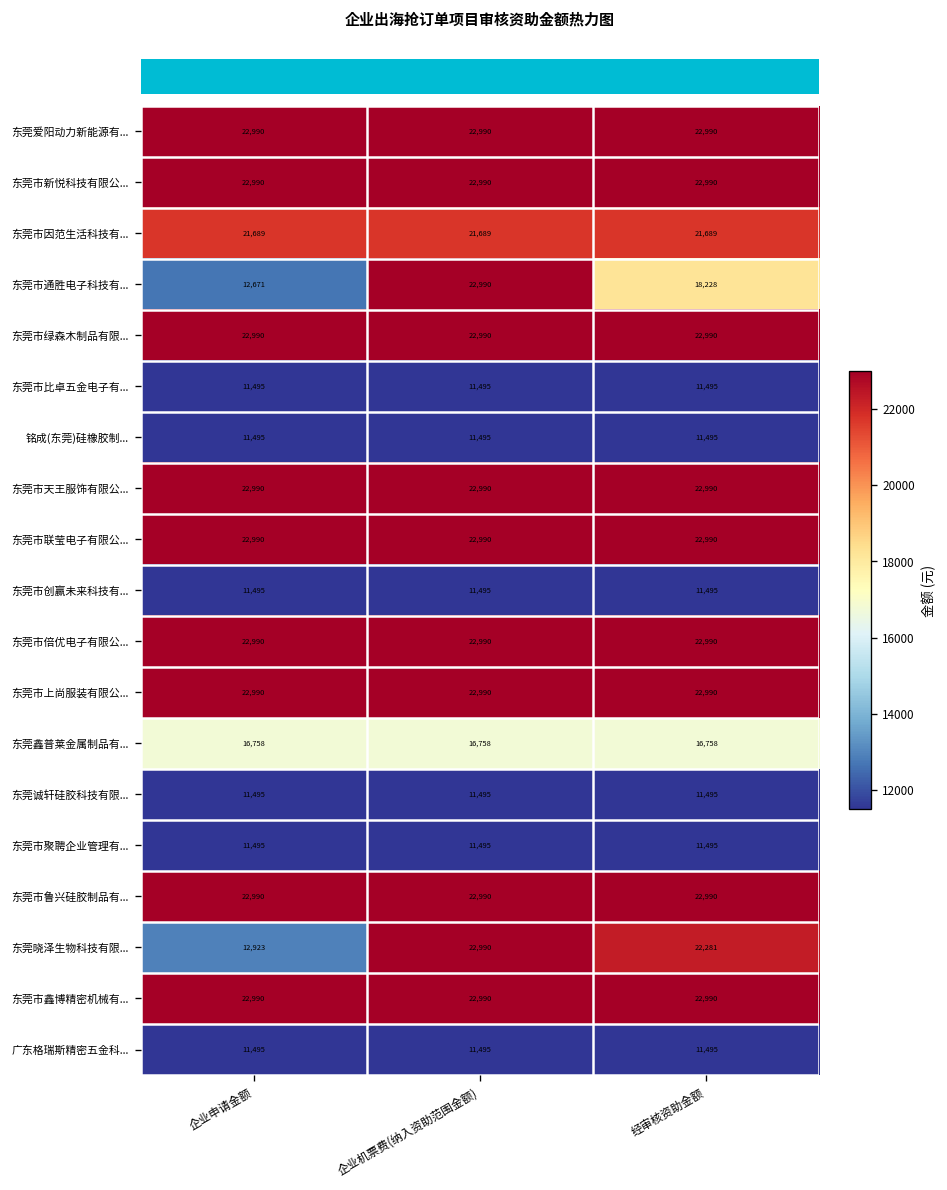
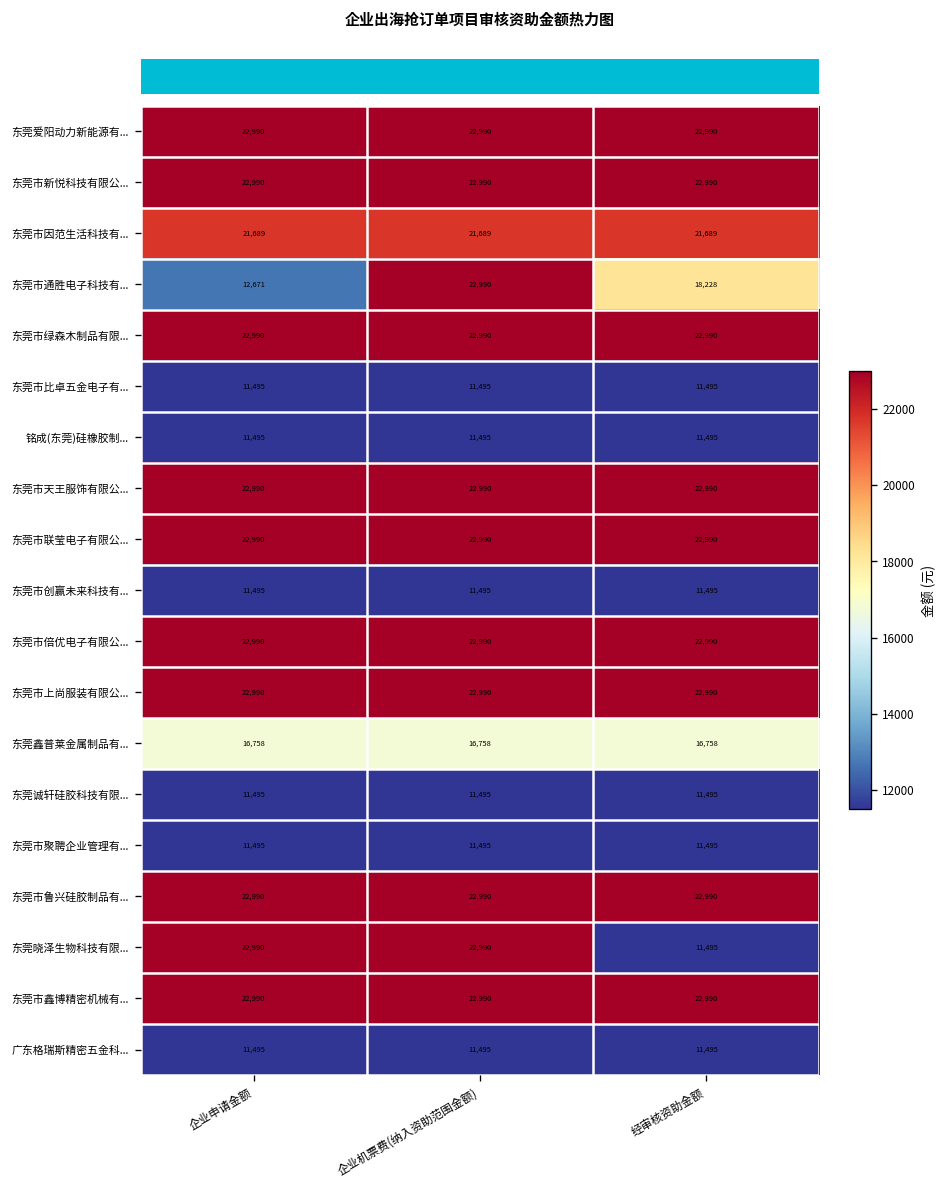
  {
    "东莞爱阳动力新能源有...": {
      "企业申请金额": "22,990",
      "企业机票费(纳入资助范围金额)": "22,990",
      "经审核资助金额": "22,990"
    },
    "东莞市新悦科技有限公...": {
      "企业申请金额": "22,990",
      "企业机票费(纳入资助范围金额)": "22,990",
      "经审核资助金额": "22,990"
    },
    "东莞市因范生活科技有...": {
      "企业申请金额": "21,689",
      "企业机票费(纳入资助范围金额)": "21,689",
      "经审核资助金额": "21,689"
    },
    "东莞市通胜电子科技有...": {
      "企业申请金额": "12,671",
      "企业机票费(纳入资助范围金额)": "22,990",
      "经审核资助金额": "18,228"
    },
    "东莞市绿森木制品有限...": {
      "企业申请金额": "22,990",
      "企业机票费(纳入资助范围金额)": "22,990",
      "经审核资助金额": "22,990"
    },
    "东莞市比卓五金电子有...": {
      "企业申请金额": "11,495",
      "企业机票费(纳入资助范围金额)": "11,495",
      "经审核资助金额": "11,495"
    },
    "铭成(东莞)硅橡胶制...": {
      "企业申请金额": "11,495",
      "企业机票费(纳入资助范围金额)": "11,495",
      "经审核资助金额": "11,495"
    },
    "东莞市天王服饰有限公...": {
      "企业申请金额": "22,990",
      "企业机票费(纳入资助范围金额)": "22,990",
      "经审核资助金额": "22,990"
    },
    "东莞市联莹电子有限公...": {
      "企业申请金额": "22,990",
      "企业机票费(纳入资助范围金额)": "22,990",
      "经审核资助金额": "22,990"
    },
    "东莞市创赢未来科技有...": {
      "企业申请金额": "11,495",
      "企业机票费(纳入资助范围金额)": "11,495",
      "经审核资助金额": "11,495"
    },
    "东莞市倍优电子有限公...": {
      "企业申请金额": "22,990",
      "企业机票费(纳入资助范围金额)": "22,990",
      "经审核资助金额": "22,990"
    },
    "东莞市上尚服装有限公...": {
      "企业申请金额": "22,990",
      "企业机票费(纳入资助范围金额)": "22,990",
      "经审核资助金额": "22,990"
    },
    "东莞鑫普莱金属制品有...": {
      "企业申请金额": "16,758",
      "企业机票费(纳入资助范围金额)": "16,758",
      "经审核资助金额": "16,758"
    },
    "东莞诚轩硅胶科技有限...": {
      "企业申请金额": "11,495",
      "企业机票费(纳入资助范围金额)": "11,495",
      "经审核资助金额": "11,495"
    },
    "东莞市聚聘企业管理有...": {
      "企业申请金额": "11,495",
      "企业机票费(纳入资助范围金额)": "11,495",
      "经审核资助金额": "11,495"
    },
    "东莞市鲁兴硅胶制品有...": {
      "企业申请金额": "22,990",
      "企业机票费(纳入资助范围金额)": "22,990",
      "经审核资助金额": "22,990"
    },
    "东莞晓泽生物科技有限...": {
-     "企业申请金额": "12,923",
+     "企业申请金额": "22,990",
      "企业机票费(纳入资助范围金额)": "22,990",
-     "经审核资助金额": "22,281"
+     "经审核资助金额": "11,495"
    },
    "东莞市鑫博精密机械有...": {
      "企业申请金额": "22,990",
      "企业机票费(纳入资助范围金额)": "22,990",
      "经审核资助金额": "22,990"
    },
    "广东格瑞斯精密五金科...": {
      "企业申请金额": "11,495",
      "企业机票费(纳入资助范围金额)": "11,495",
      "经审核资助金额": "11,495"
    }
  }
